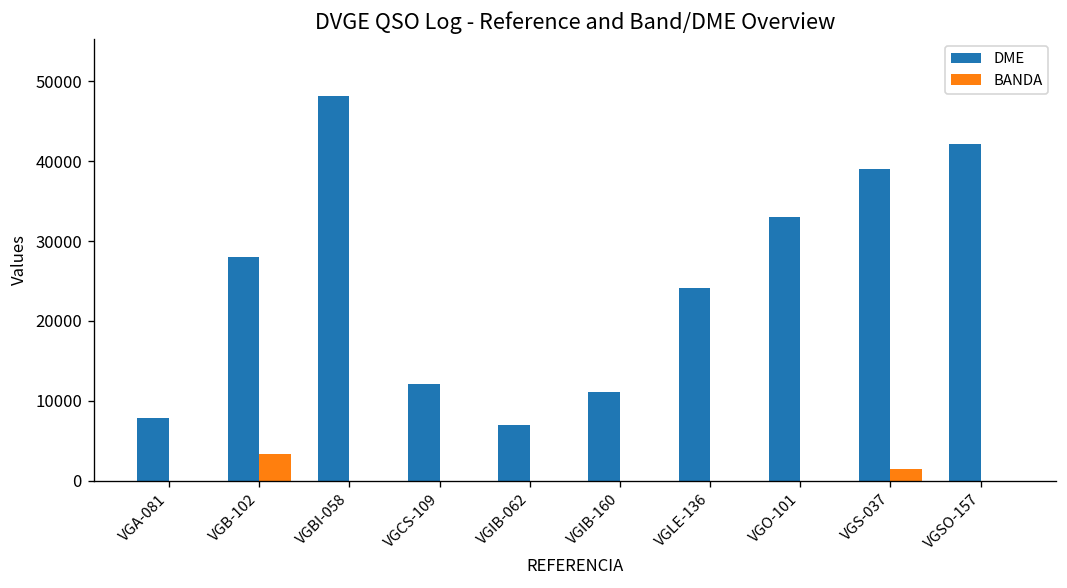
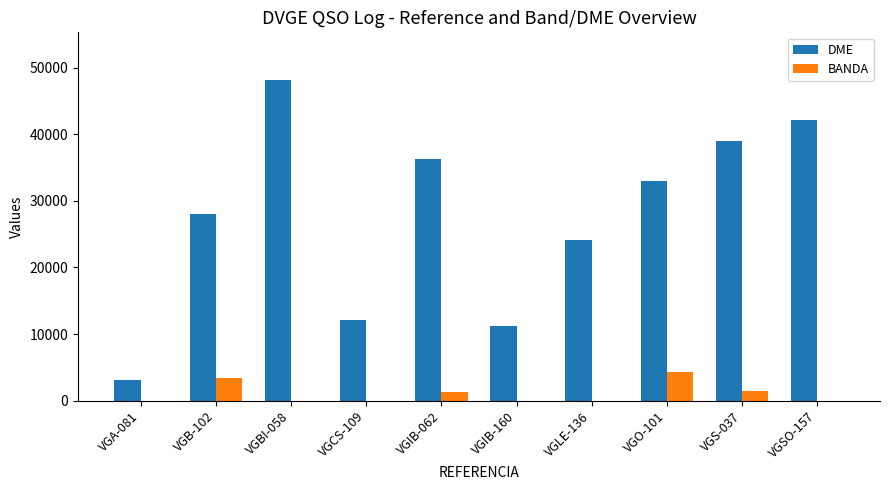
  {
    "DME": {
-     "VGA-081": 8000,
+     "VGA-081": 3000,
      "VGB-102": 28000,
      "VGBI-058": 48000,
      "VGCS-109": 12000,
-     "VGIB-062": 7000,
+     "VGIB-062": 36000,
      "VGIB-160": 11000,
      "VGLE-136": 24000,
      "VGO-101": 33000,
      "VGS-037": 39000,
      "VGSO-157": 42000
    },
    "BANDA": {
      "VGB-102": 3000,
-     "VGIB-062": 0,
-     "VGO-101": 0,
+     "VGIB-062": 1000,
+     "VGO-101": 4000,
      "VGS-037": 1000
    }
  }
